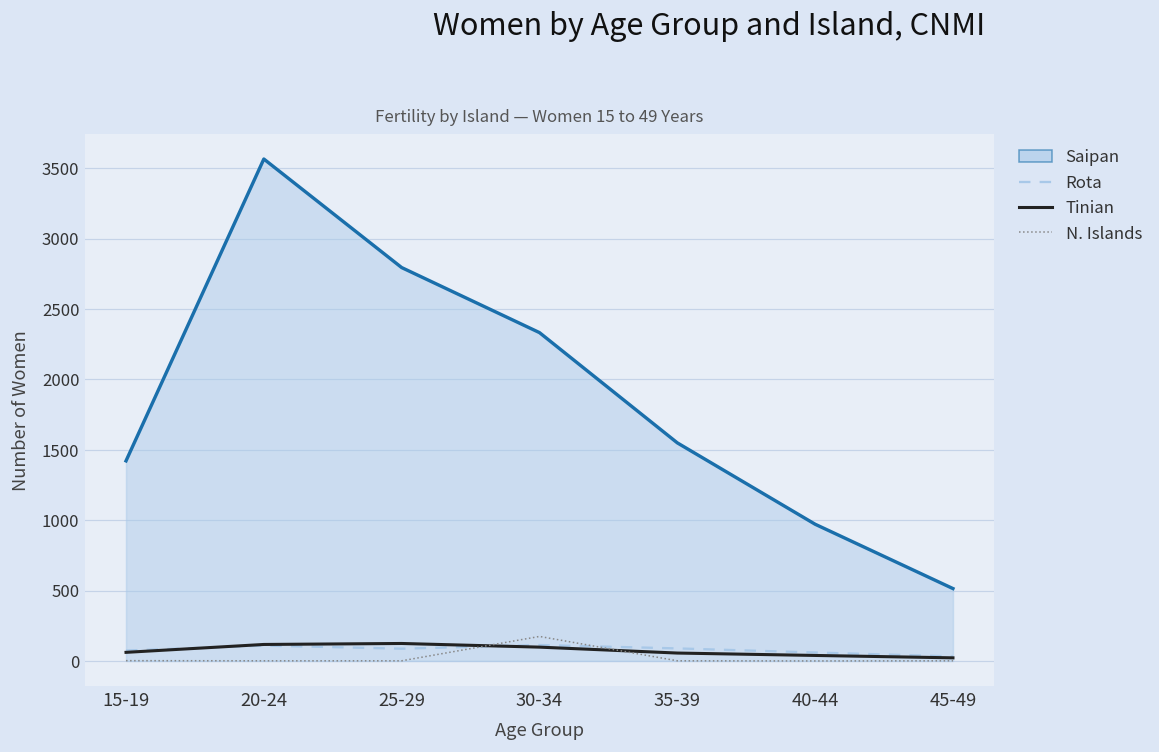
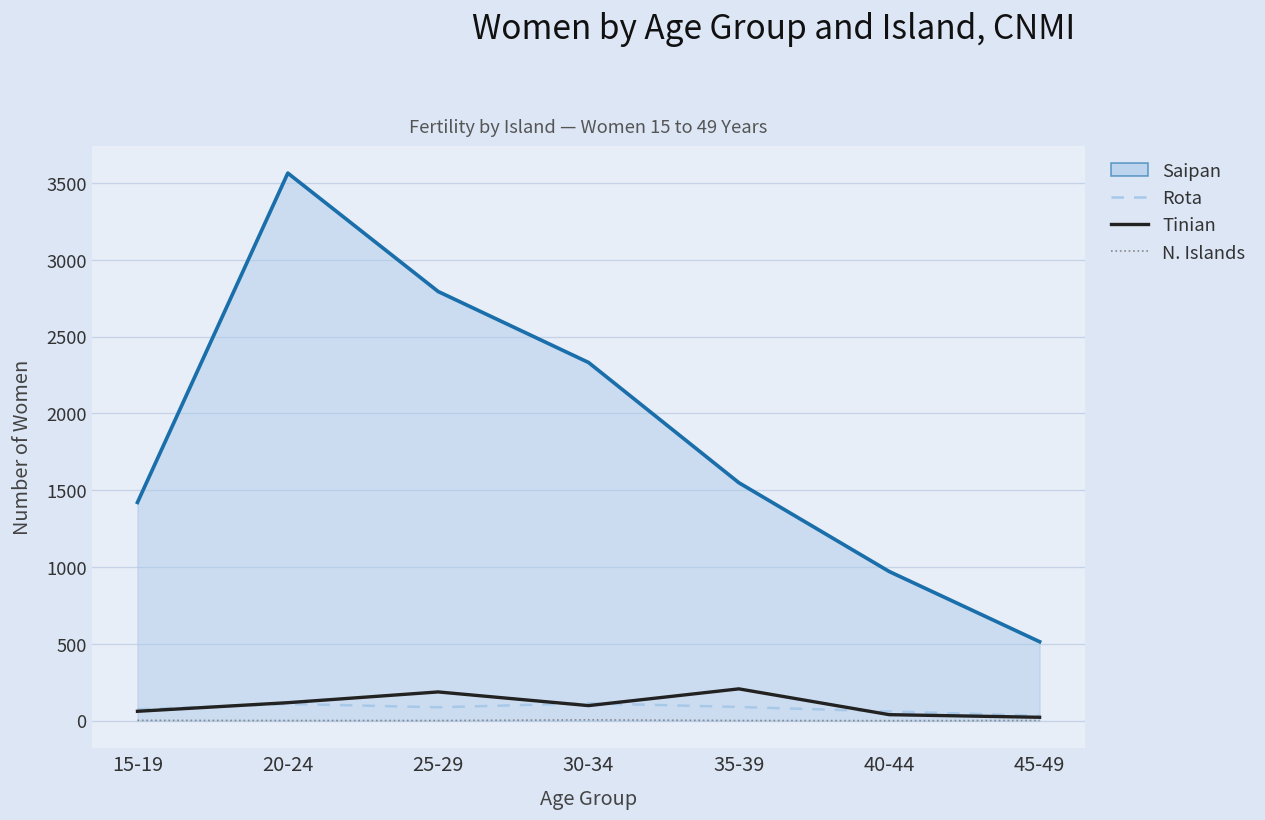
  {
    "Tinian": {
-     "25-29": 120,
-     "35-39": 60,
+     "25-29": 190,
+     "35-39": 210,
      "40-44": 40
    },
    "N. Islands": {
      "15-19": 0,
      "20-24": 0,
      "25-29": 0,
-     "30-34": 170,
+     "30-34": 10,
      "35-39": 0,
      "40-44": 0,
      "45-49": 0
    }
  }
